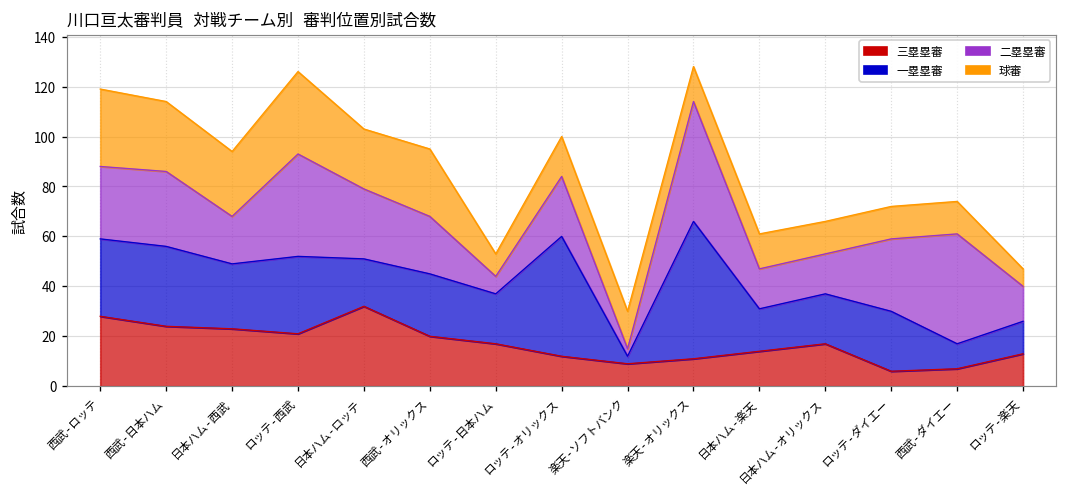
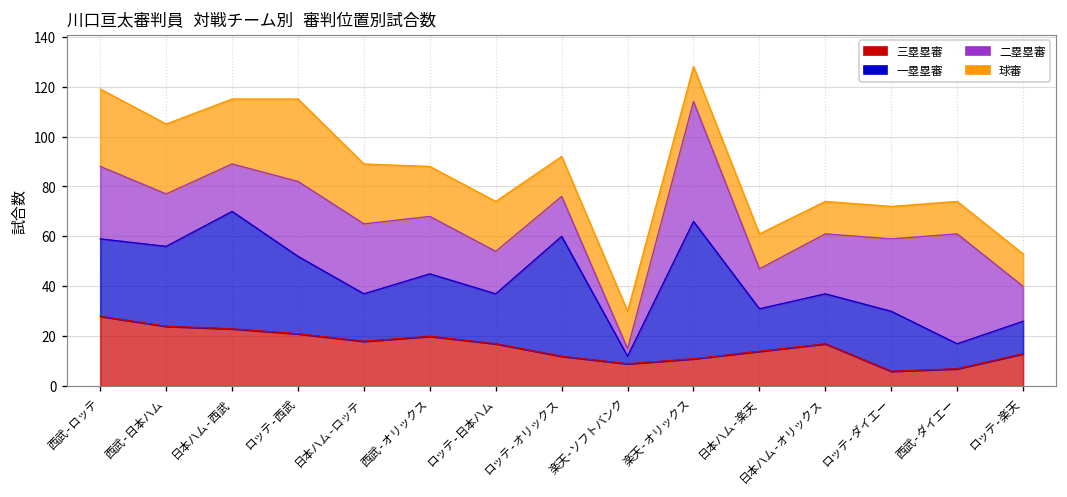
  {
    "三塁塁審": {
      "西武-ロッテ": 28,
      "西武-日本ハム": 24,
      "日本ハム-西武": 23,
      "ロッテ-西武": 21,
-     "日本ハム-ロッテ": 32,
+     "日本ハム-ロッテ": 18,
      "西武-オリックス": 20,
      "ロッテ-日本ハム": 17,
      "ロッテ-オリックス": 12,
      "楽天-ソフトバンク": 9,
      "楽天-オリックス": 11,
      "日本ハム-楽天": 14,
      "日本ハム-オリックス": 17,
      "ロッテ-ダイエー": 6,
      "西武-ダイエー": 7,
      "ロッテ-楽天": 13
    },
    "一塁塁審": {
      "西武-ロッテ": 31,
      "西武-日本ハム": 32,
-     "日本ハム-西武": 26,
+     "日本ハム-西武": 47,
      "ロッテ-西武": 31,
      "日本ハム-ロッテ": 19,
      "西武-オリックス": 25,
      "ロッテ-日本ハム": 20,
      "ロッテ-オリックス": 48,
      "楽天-ソフトバンク": 3,
      "楽天-オリックス": 55,
      "日本ハム-楽天": 17,
      "日本ハム-オリックス": 20,
      "ロッテ-ダイエー": 24,
      "西武-ダイエー": 10,
      "ロッテ-楽天": 13
    },
    "二塁塁審": {
      "西武-ロッテ": 29,
-     "西武-日本ハム": 30,
+     "西武-日本ハム": 21,
      "日本ハム-西武": 19,
-     "ロッテ-西武": 41,
+     "ロッテ-西武": 30,
      "日本ハム-ロッテ": 28,
      "西武-オリックス": 23,
-     "ロッテ-日本ハム": 7,
-     "ロッテ-オリックス": 24,
+     "ロッテ-日本ハム": 17,
+     "ロッテ-オリックス": 16,
      "楽天-ソフトバンク": 3,
      "楽天-オリックス": 48,
      "日本ハム-楽天": 16,
-     "日本ハム-オリックス": 16,
+     "日本ハム-オリックス": 24,
      "ロッテ-ダイエー": 29,
      "西武-ダイエー": 44,
      "ロッテ-楽天": 14
    },
    "球審": {
      "西武-ロッテ": 31,
      "西武-日本ハム": 28,
      "日本ハム-西武": 26,
      "ロッテ-西武": 33,
      "日本ハム-ロッテ": 24,
-     "西武-オリックス": 27,
-     "ロッテ-日本ハム": 9,
+     "西武-オリックス": 20,
+     "ロッテ-日本ハム": 20,
      "ロッテ-オリックス": 16,
      "楽天-ソフトバンク": 15,
      "楽天-オリックス": 14,
      "日本ハム-楽天": 14,
      "日本ハム-オリックス": 13,
      "ロッテ-ダイエー": 13,
      "西武-ダイエー": 13,
-     "ロッテ-楽天": 7
+     "ロッテ-楽天": 13
    }
  }
